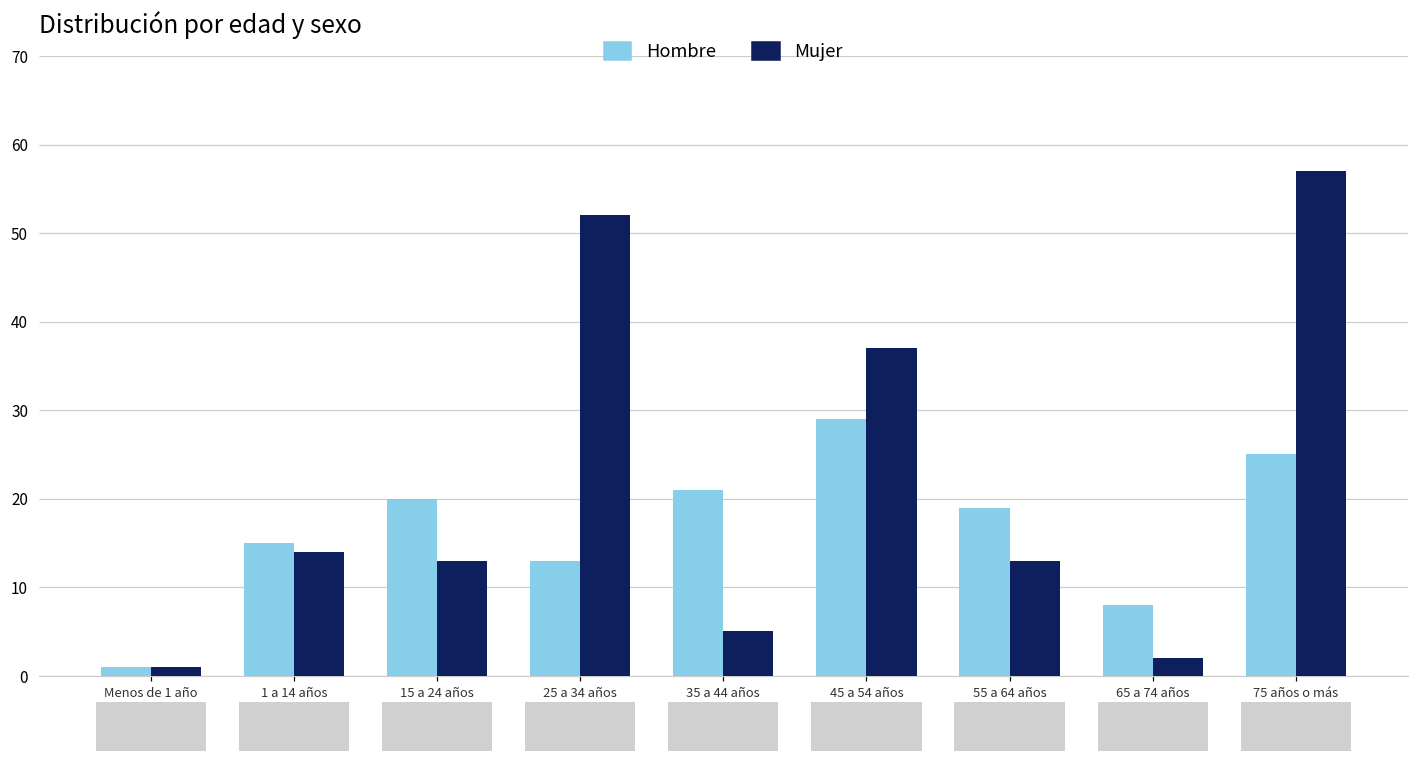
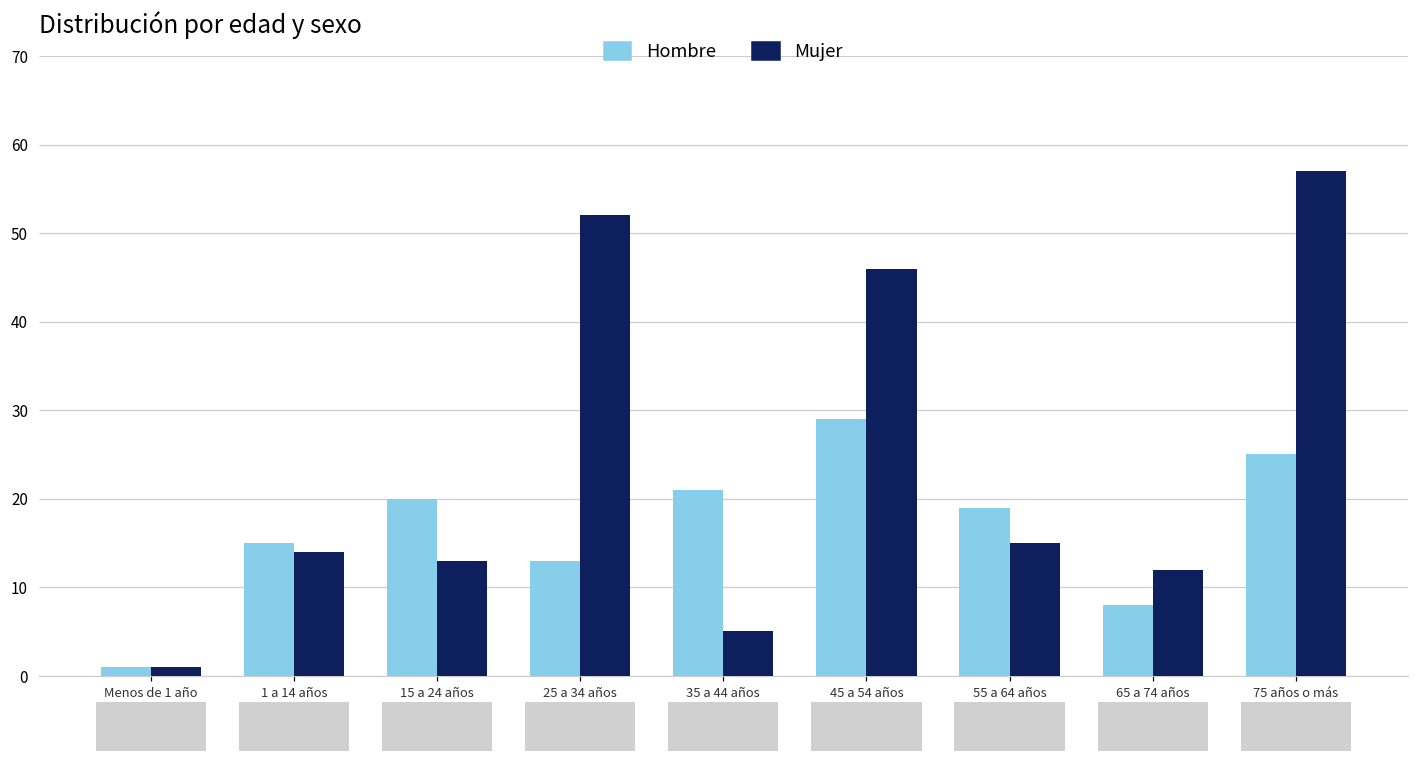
  {
    "Hombre": {
      "Menos de 1 año": 1,
      "1 a 14 años": 15,
      "15 a 24 años": 20,
      "25 a 34 años": 13,
      "35 a 44 años": 21,
      "45 a 54 años": 29,
      "55 a 64 años": 19,
      "65 a 74 años": 8,
      "75 años o más": 25
    },
    "Mujer": {
      "Menos de 1 año": 1,
      "1 a 14 años": 14,
      "15 a 24 años": 13,
      "25 a 34 años": 52,
      "35 a 44 años": 5,
-     "45 a 54 años": 37,
-     "55 a 64 años": 13,
-     "65 a 74 años": 2,
+     "45 a 54 años": 46,
+     "55 a 64 años": 15,
+     "65 a 74 años": 12,
      "75 años o más": 57
    }
  }
